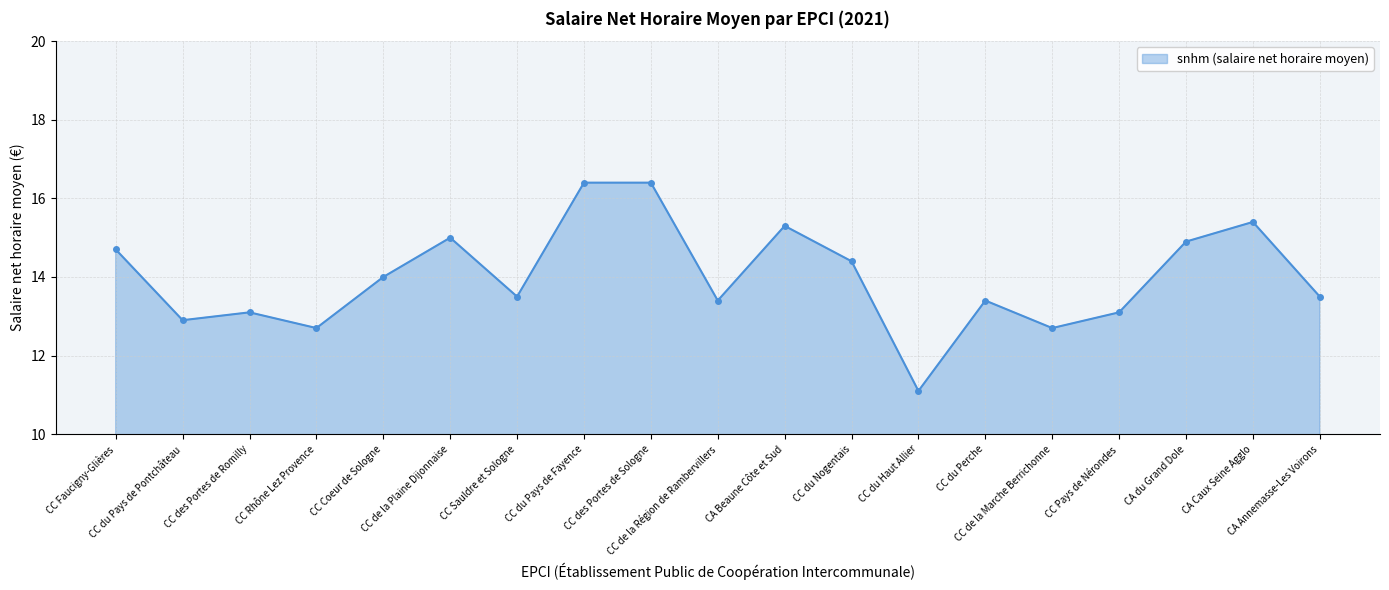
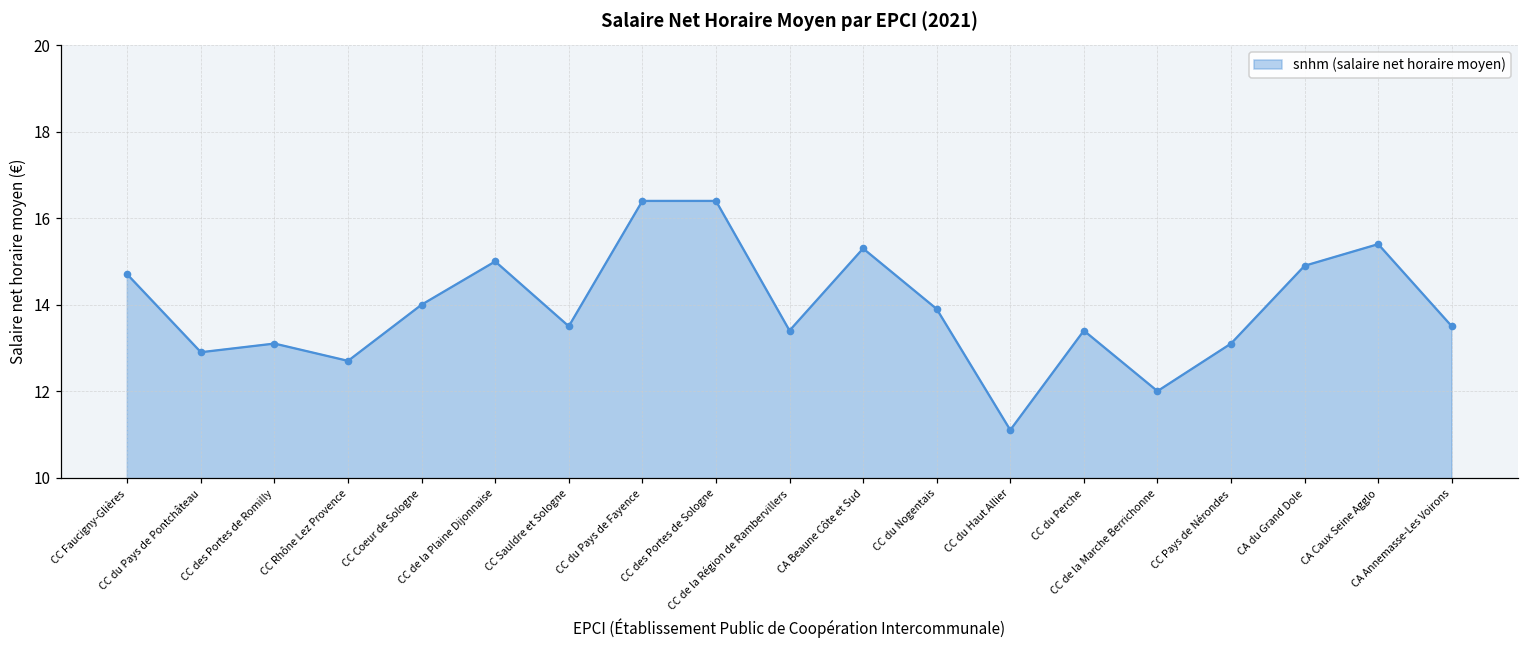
  {
    "CC Faucigny-Glières": 14.7,
    "CC du Pays de Pontchâteau": 12.9,
    "CC des Portes de Romilly": 13.1,
    "CC Rhône Lez Provence": 12.7,
    "CC Coeur de Sologne": 14.0,
    "CC de la Plaine Dijonnaise": 15.0,
    "CC Sauldre et Sologne": 13.5,
    "CC du Pays de Fayence": 16.4,
    "CC des Portes de Sologne": 16.4,
    "CC de la Région de Rambervillers": 13.4,
    "CA Beaune Côte et Sud": 15.3,
-   "CC du Nogentais": 14.4,
+   "CC du Nogentais": 13.9,
    "CC du Haut Allier": 11.1,
    "CC du Perche": 13.4,
-   "CC de la Marche Berrichonne": 12.7,
+   "CC de la Marche Berrichonne": 12.0,
    "CC Pays de Nérondes": 13.1,
    "CA du Grand Dole": 14.9,
    "CA Caux Seine Agglo": 15.4,
    "CA Annemasse-Les Voirons": 13.5
  }
